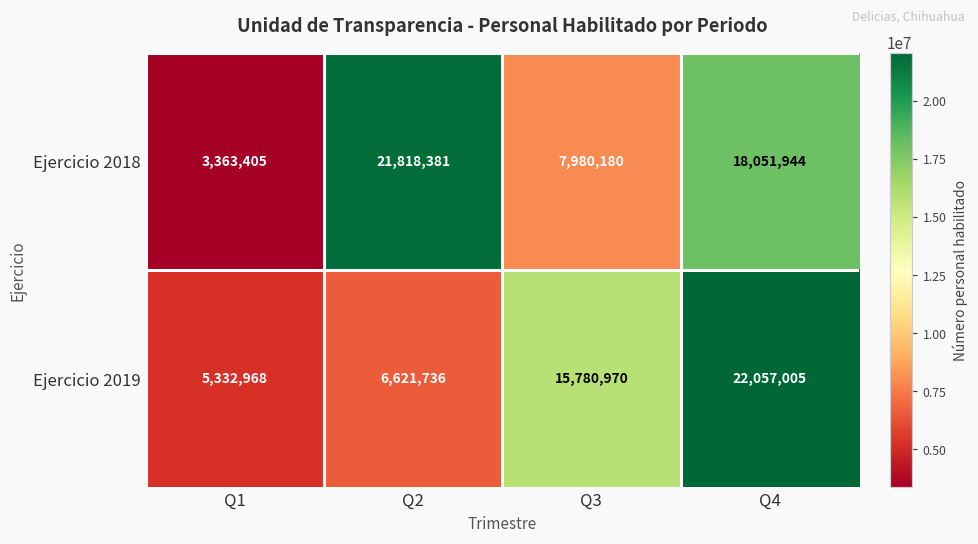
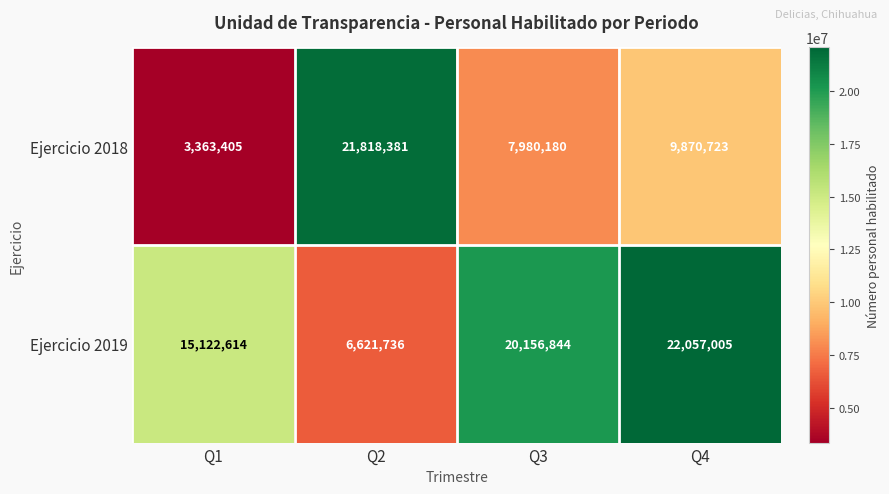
  {
    "Ejercicio 2018": {
      "Q1": "3,363,405",
      "Q2": "21,818,381",
      "Q3": "7,980,180",
-     "Q4": "18,051,944"
+     "Q4": "9,870,723"
    },
    "Ejercicio 2019": {
-     "Q1": "5,332,968",
+     "Q1": "15,122,614",
      "Q2": "6,621,736",
-     "Q3": "15,780,970",
+     "Q3": "20,156,844",
      "Q4": "22,057,005"
    }
  }
